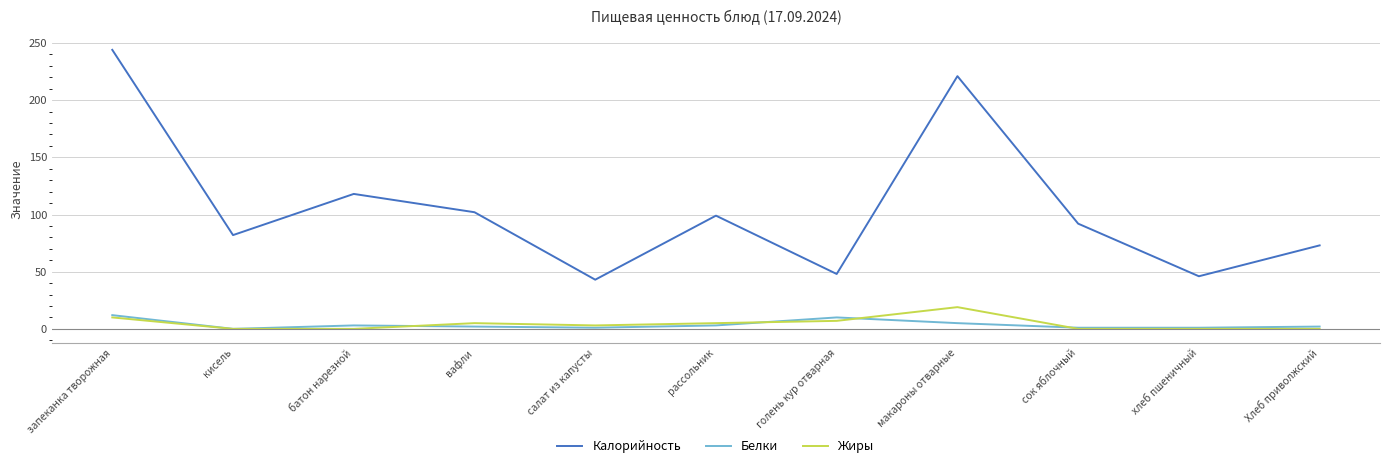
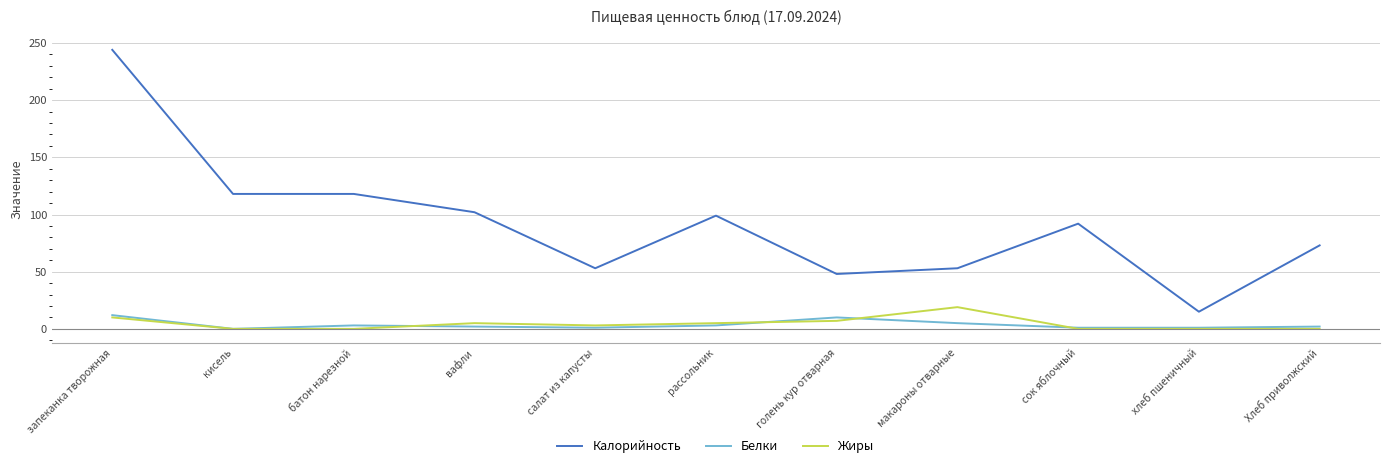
  {
    "Калорийность": {
      "запеканка творожная": 244,
-     "кисель": 82,
+     "кисель": 118,
      "батон нарезной": 118,
      "вафли": 102,
-     "салат из капусты": 43,
+     "салат из капусты": 53,
      "рассольник": 99,
      "голень кур отварная": 48,
-     "макароны отварные": 221,
+     "макароны отварные": 53,
      "сок яблочный": 92,
-     "хлеб пшеничный": 46,
+     "хлеб пшеничный": 15,
      "Хлеб приволжский": 73
    },
    "Белки": {
      "батон нарезной": 3,
      "вафли": 2,
      "голень кур отварная": 10,
      "макароны отварные": 5
    },
    "Жиры": {
      "батон нарезной": 0,
      "вафли": 5,
      "голень кур отварная": 7,
      "макароны отварные": 19
    }
  }
